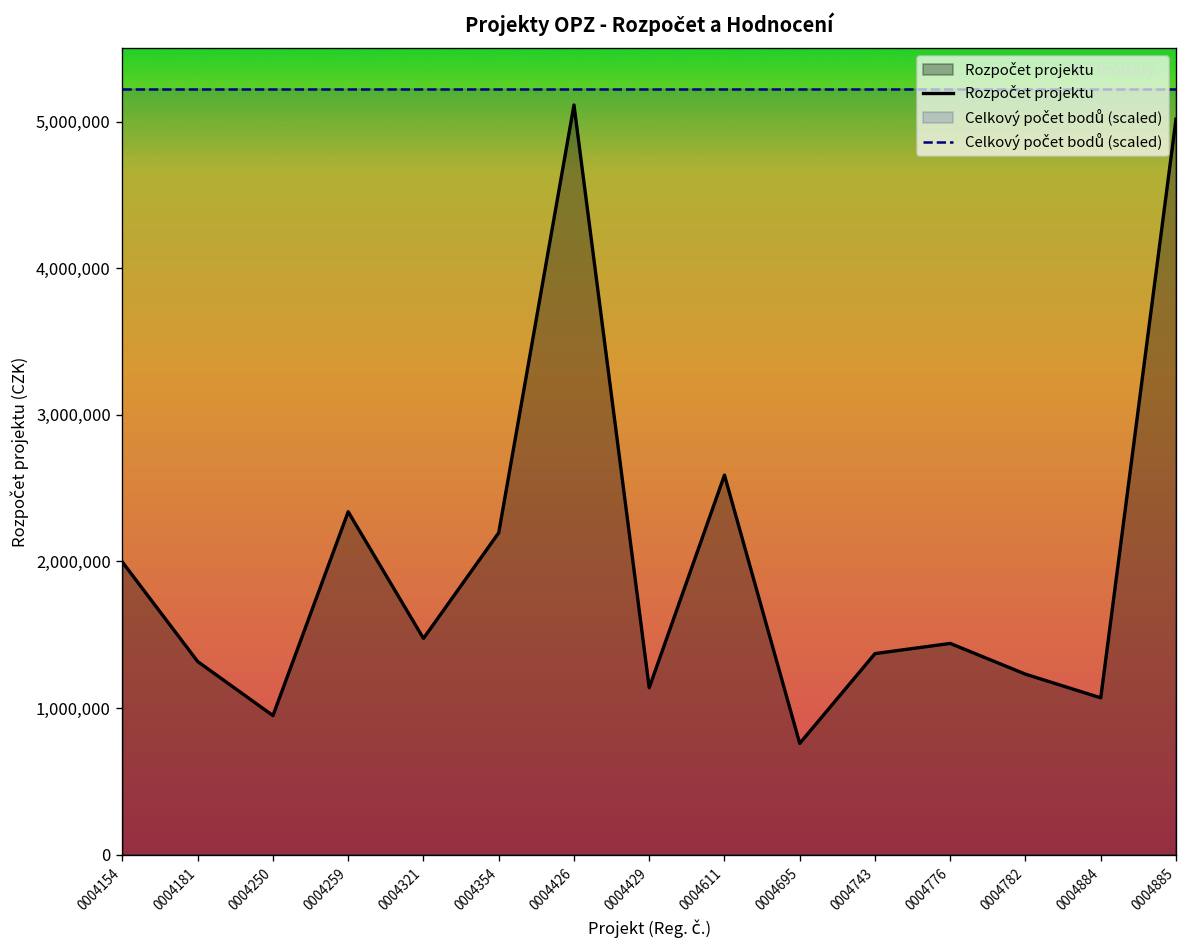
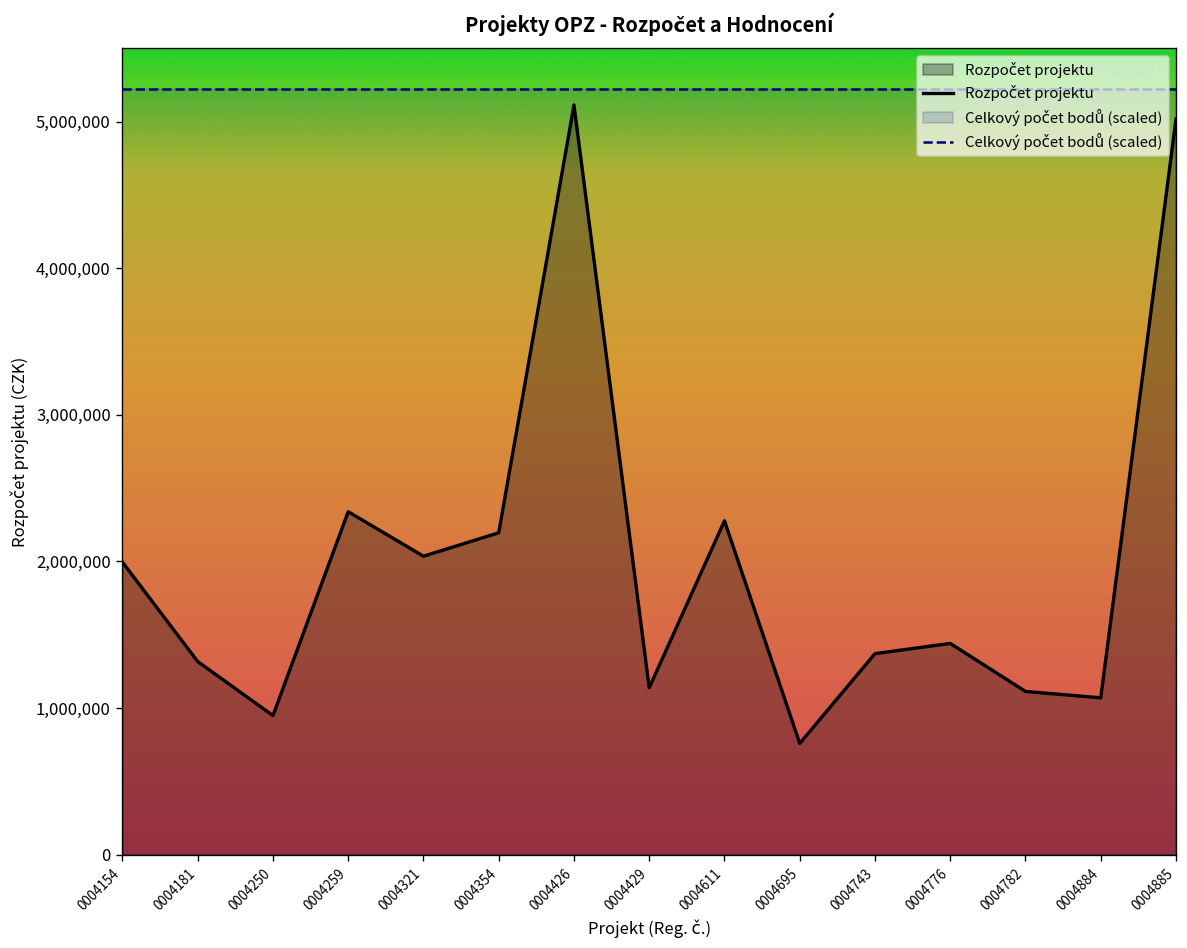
  {
    "Rozpočet projektu": {
      "0004154": "2,000,000",
      "0004181": "1,320,000",
      "0004250": "950,000",
      "0004259": "2,340,000",
-     "0004321": "1,470,000",
+     "0004321": "2,040,000",
      "0004354": "2,200,000",
      "0004426": "5,110,000",
      "0004429": "1,140,000",
-     "0004611": "2,590,000",
+     "0004611": "2,280,000",
      "0004695": "760,000",
      "0004743": "1,370,000",
      "0004776": "1,440,000",
-     "0004782": "1,230,000",
+     "0004782": "1,110,000",
      "0004884": "1,070,000",
      "0004885": "5,020,000"
    },
    "Celkový počet bodů (scaled)": {
      "0004154": "5,230,000",
      "0004181": "5,230,000",
      "0004250": "5,230,000",
      "0004259": "5,230,000",
      "0004321": "5,230,000",
      "0004354": "5,230,000",
      "0004426": "5,230,000",
      "0004429": "5,230,000",
      "0004611": "5,230,000",
      "0004695": "5,230,000",
      "0004743": "5,230,000",
      "0004885": "5,230,000"
    }
  }
